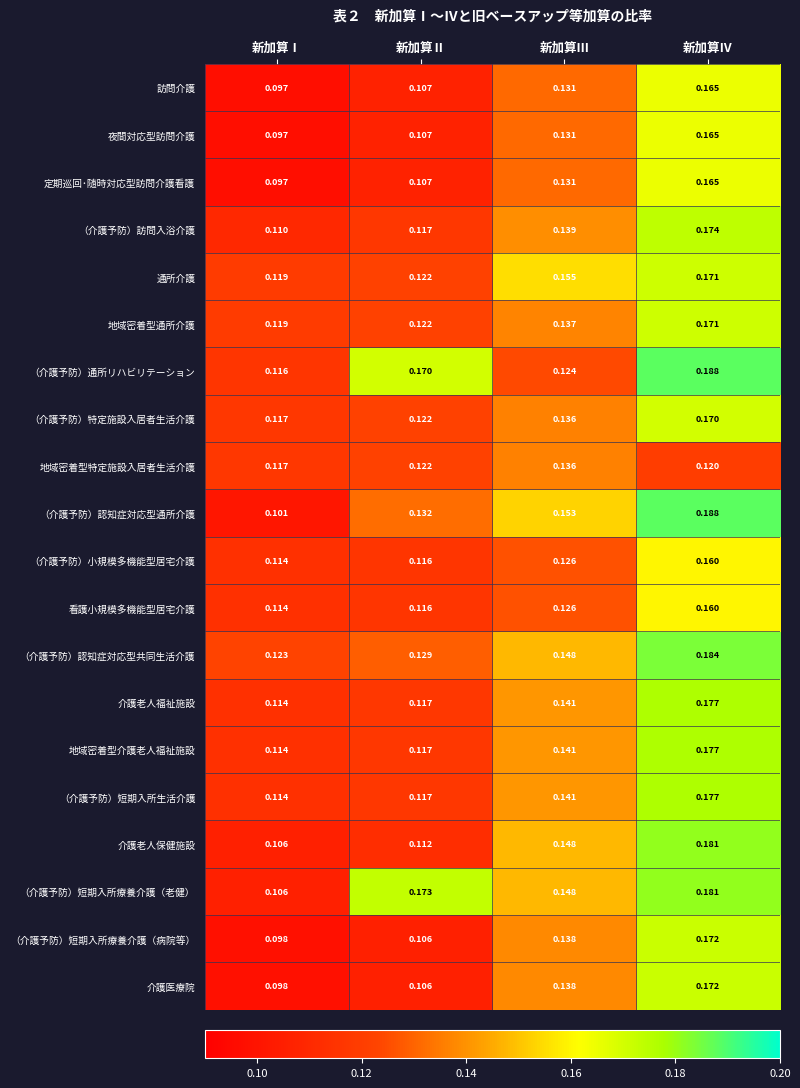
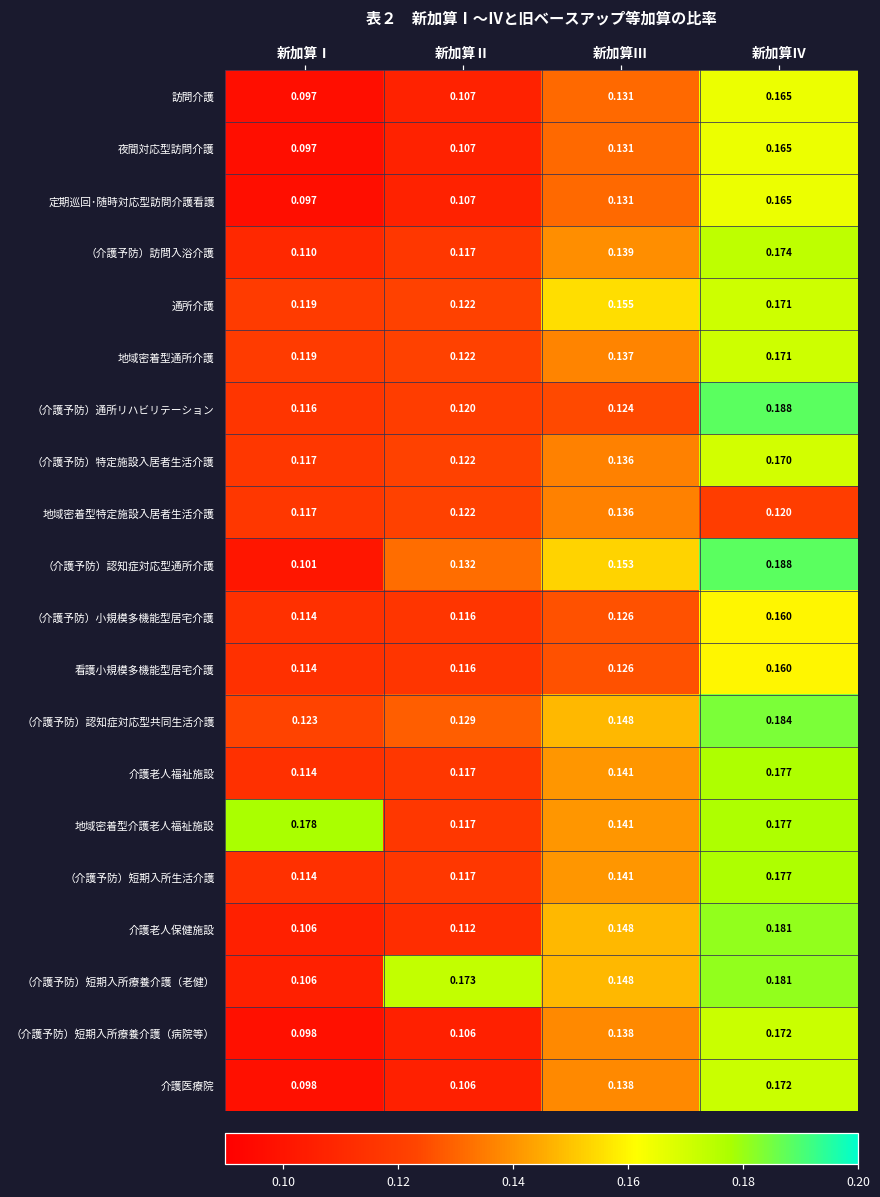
  {
    "訪問介護": {
      "新加算Ⅰ": 0.097,
      "新加算Ⅱ": 0.107,
      "新加算Ⅲ": 0.131,
      "新加算Ⅳ": 0.165
    },
    "夜間対応型訪問介護": {
      "新加算Ⅰ": 0.097,
      "新加算Ⅱ": 0.107,
      "新加算Ⅲ": 0.131,
      "新加算Ⅳ": 0.165
    },
    "定期巡回･随時対応型訪問介護看護": {
      "新加算Ⅰ": 0.097,
      "新加算Ⅱ": 0.107,
      "新加算Ⅲ": 0.131,
      "新加算Ⅳ": 0.165
    },
    "（介護予防）訪問入浴介護": {
      "新加算Ⅰ": 0.110,
      "新加算Ⅱ": 0.117,
      "新加算Ⅲ": 0.139,
      "新加算Ⅳ": 0.174
    },
    "通所介護": {
      "新加算Ⅰ": 0.119,
      "新加算Ⅱ": 0.122,
      "新加算Ⅲ": 0.155,
      "新加算Ⅳ": 0.171
    },
    "地域密着型通所介護": {
      "新加算Ⅰ": 0.119,
      "新加算Ⅱ": 0.122,
      "新加算Ⅲ": 0.137,
      "新加算Ⅳ": 0.171
    },
    "（介護予防）通所リハビリテーション": {
      "新加算Ⅰ": 0.116,
-     "新加算Ⅱ": 0.170,
+     "新加算Ⅱ": 0.120,
      "新加算Ⅲ": 0.124,
      "新加算Ⅳ": 0.188
    },
    "（介護予防）特定施設入居者生活介護": {
      "新加算Ⅰ": 0.117,
      "新加算Ⅱ": 0.122,
      "新加算Ⅲ": 0.136,
      "新加算Ⅳ": 0.170
    },
    "地域密着型特定施設入居者生活介護": {
      "新加算Ⅰ": 0.117,
      "新加算Ⅱ": 0.122,
      "新加算Ⅲ": 0.136,
      "新加算Ⅳ": 0.120
    },
    "（介護予防）認知症対応型通所介護": {
      "新加算Ⅰ": 0.101,
      "新加算Ⅱ": 0.132,
      "新加算Ⅲ": 0.153,
      "新加算Ⅳ": 0.188
    },
    "（介護予防）小規模多機能型居宅介護": {
      "新加算Ⅰ": 0.114,
      "新加算Ⅱ": 0.116,
      "新加算Ⅲ": 0.126,
      "新加算Ⅳ": 0.160
    },
    "看護小規模多機能型居宅介護": {
      "新加算Ⅰ": 0.114,
      "新加算Ⅱ": 0.116,
      "新加算Ⅲ": 0.126,
      "新加算Ⅳ": 0.160
    },
    "（介護予防）認知症対応型共同生活介護": {
      "新加算Ⅰ": 0.123,
      "新加算Ⅱ": 0.129,
      "新加算Ⅲ": 0.148,
      "新加算Ⅳ": 0.184
    },
    "介護老人福祉施設": {
      "新加算Ⅰ": 0.114,
      "新加算Ⅱ": 0.117,
      "新加算Ⅲ": 0.141,
      "新加算Ⅳ": 0.177
    },
    "地域密着型介護老人福祉施設": {
-     "新加算Ⅰ": 0.114,
+     "新加算Ⅰ": 0.178,
      "新加算Ⅱ": 0.117,
      "新加算Ⅲ": 0.141,
      "新加算Ⅳ": 0.177
    },
    "（介護予防）短期入所生活介護": {
      "新加算Ⅰ": 0.114,
      "新加算Ⅱ": 0.117,
      "新加算Ⅲ": 0.141,
      "新加算Ⅳ": 0.177
    },
    "介護老人保健施設": {
      "新加算Ⅰ": 0.106,
      "新加算Ⅱ": 0.112,
      "新加算Ⅲ": 0.148,
      "新加算Ⅳ": 0.181
    },
    "（介護予防）短期入所療養介護（老健）": {
      "新加算Ⅰ": 0.106,
      "新加算Ⅱ": 0.173,
      "新加算Ⅲ": 0.148,
      "新加算Ⅳ": 0.181
    },
    "（介護予防）短期入所療養介護（病院等）": {
      "新加算Ⅰ": 0.098,
      "新加算Ⅱ": 0.106,
      "新加算Ⅲ": 0.138,
      "新加算Ⅳ": 0.172
    },
    "介護医療院": {
      "新加算Ⅰ": 0.098,
      "新加算Ⅱ": 0.106,
      "新加算Ⅲ": 0.138,
      "新加算Ⅳ": 0.172
    }
  }
